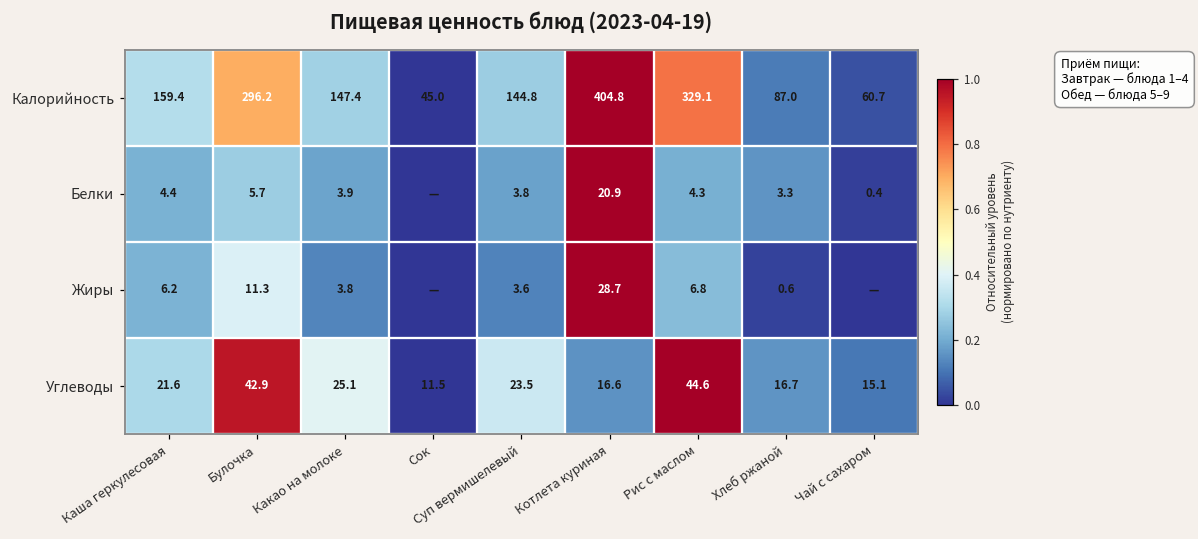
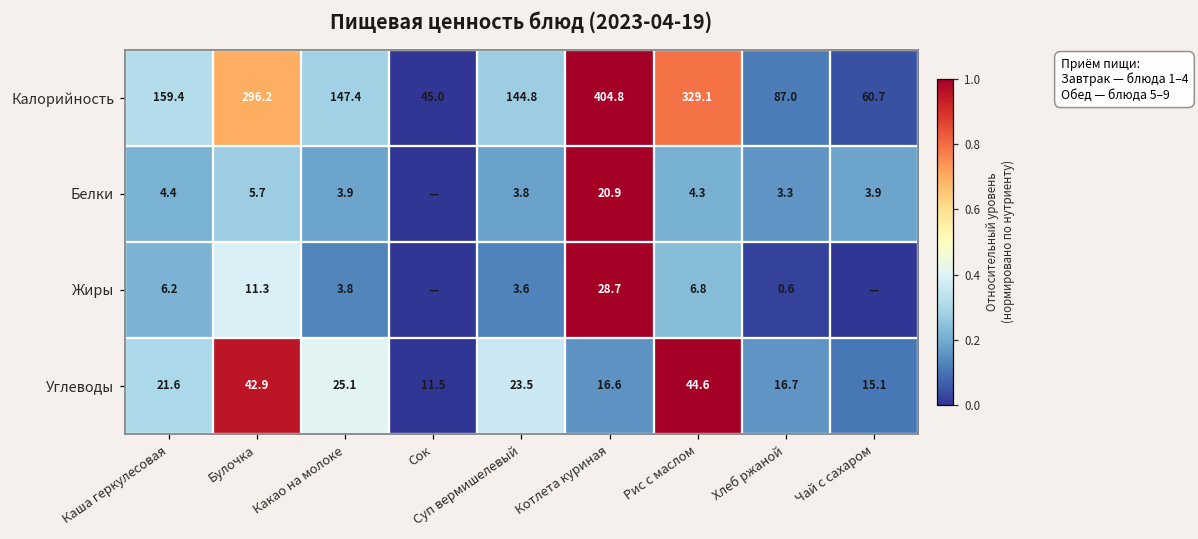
  {
    "Калорийность": {
      "Каша геркулесовая": 159.4,
      "Булочка": 296.2,
      "Какао на молоке": 147.4,
      "Сок": 45.0,
      "Суп вермишелевый": 144.8,
      "Котлета куриная": 404.8,
      "Рис с маслом": 329.1,
      "Хлеб ржаной": 87.0,
      "Чай с сахаром": 60.7
    },
    "Белки": {
      "Каша геркулесовая": 4.4,
      "Булочка": 5.7,
      "Какао на молоке": 3.9,
      "Суп вермишелевый": 3.8,
      "Котлета куриная": 20.9,
      "Рис с маслом": 4.3,
      "Хлеб ржаной": 3.3,
-     "Чай с сахаром": 0.4
+     "Чай с сахаром": 3.9
    },
    "Жиры": {
      "Каша геркулесовая": 6.2,
      "Булочка": 11.3,
      "Какао на молоке": 3.8,
      "Суп вермишелевый": 3.6,
      "Котлета куриная": 28.7,
      "Рис с маслом": 6.8,
      "Хлеб ржаной": 0.6
    },
    "Углеводы": {
      "Каша геркулесовая": 21.6,
      "Булочка": 42.9,
      "Какао на молоке": 25.1,
      "Сок": 11.5,
      "Суп вермишелевый": 23.5,
      "Котлета куриная": 16.6,
      "Рис с маслом": 44.6,
      "Хлеб ржаной": 16.7,
      "Чай с сахаром": 15.1
    }
  }
